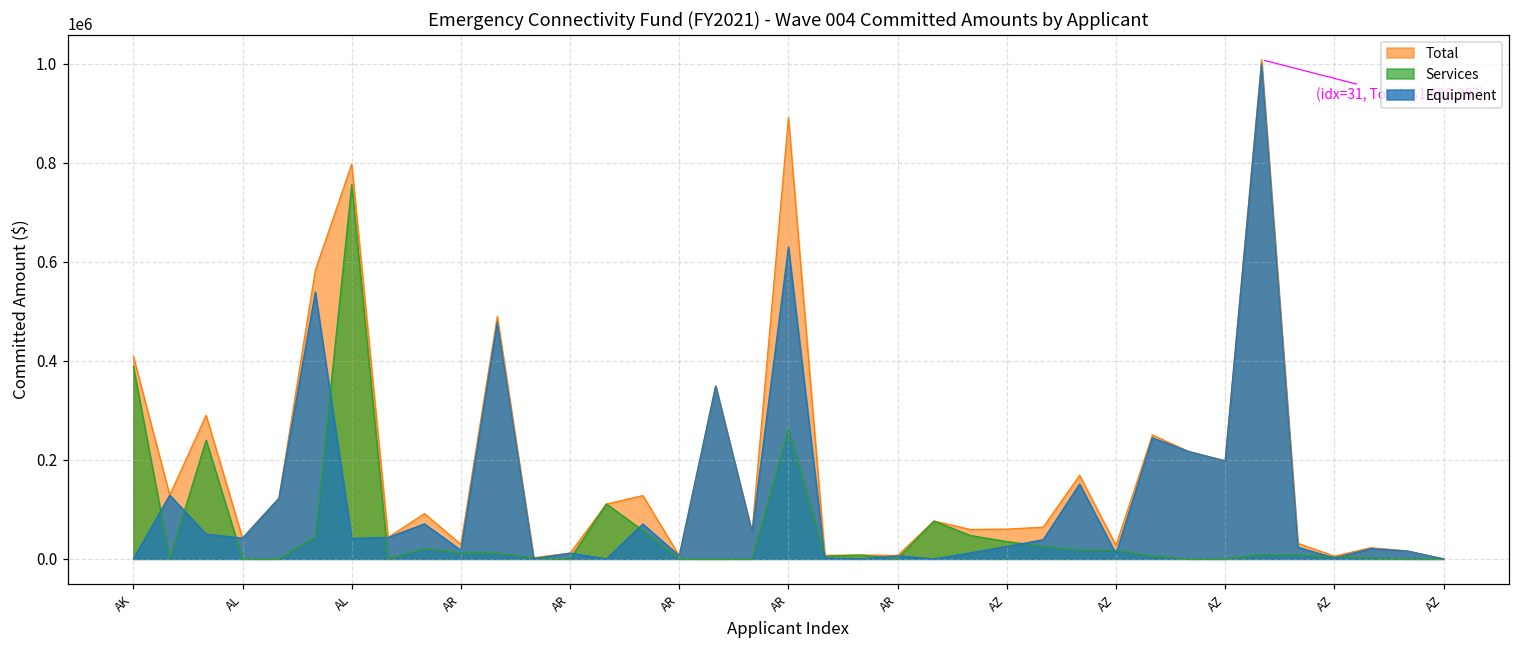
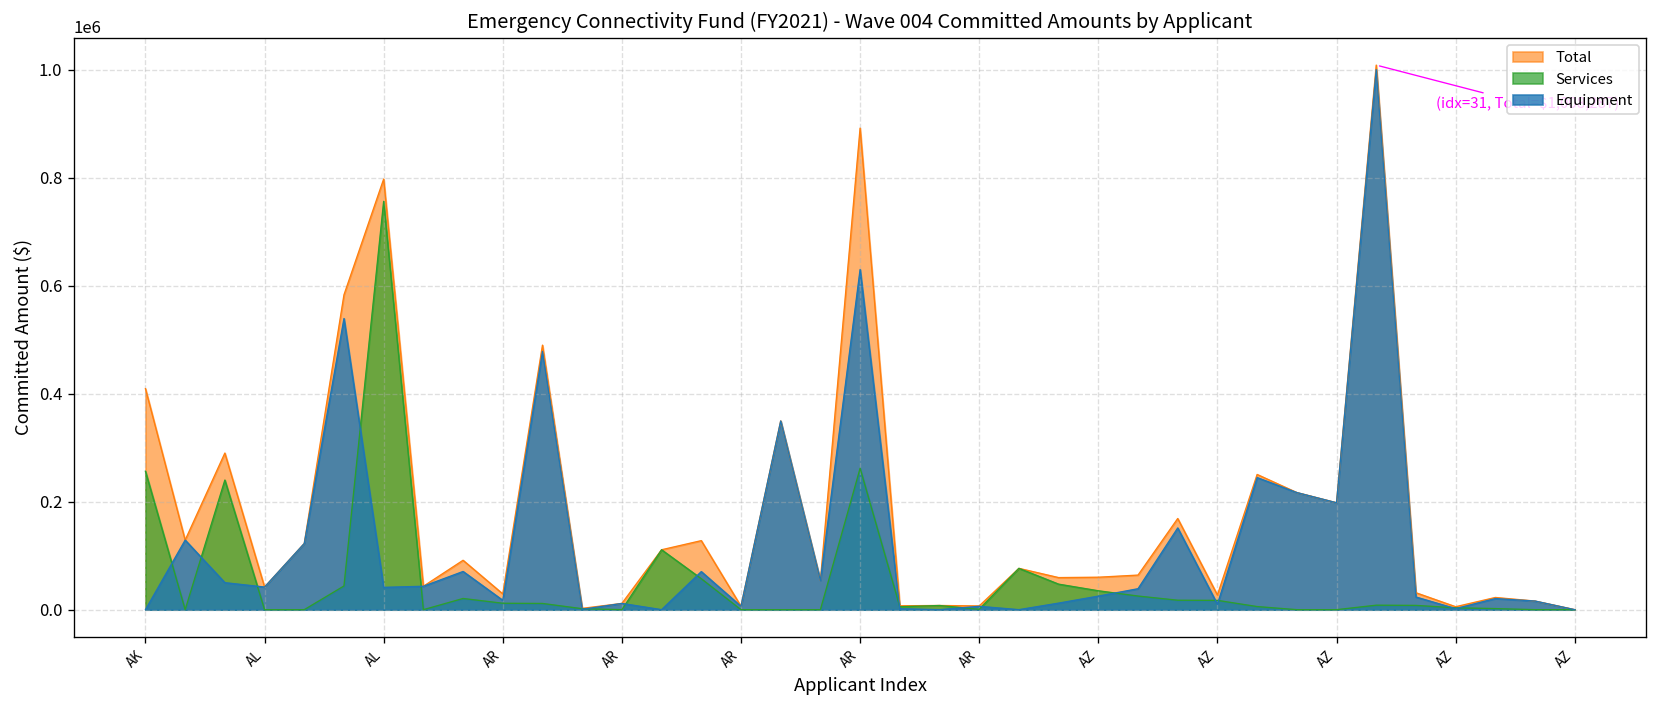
  {
    "Total": {
      "AK": 410000
    },
    "Services": {
-     "AK": 390000
+     "AK": 260000
    },
    "Equipment": {
      "AK": 0
    }
  }
